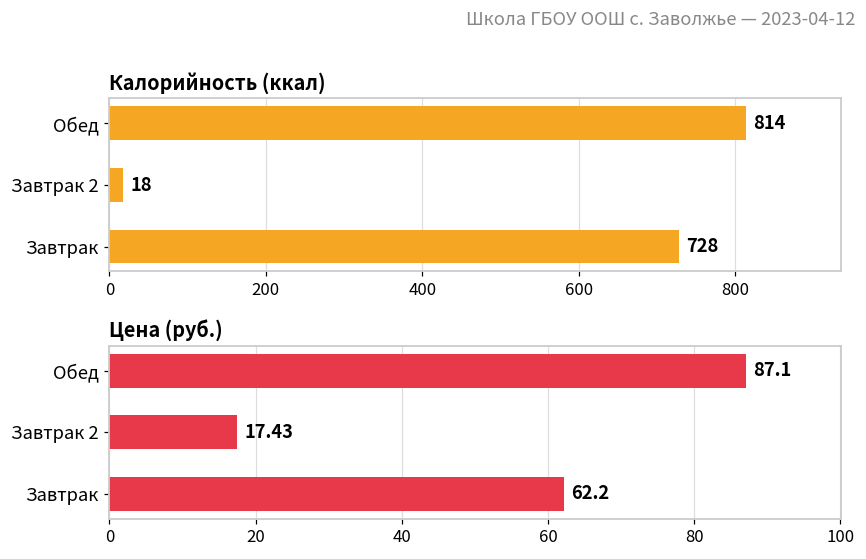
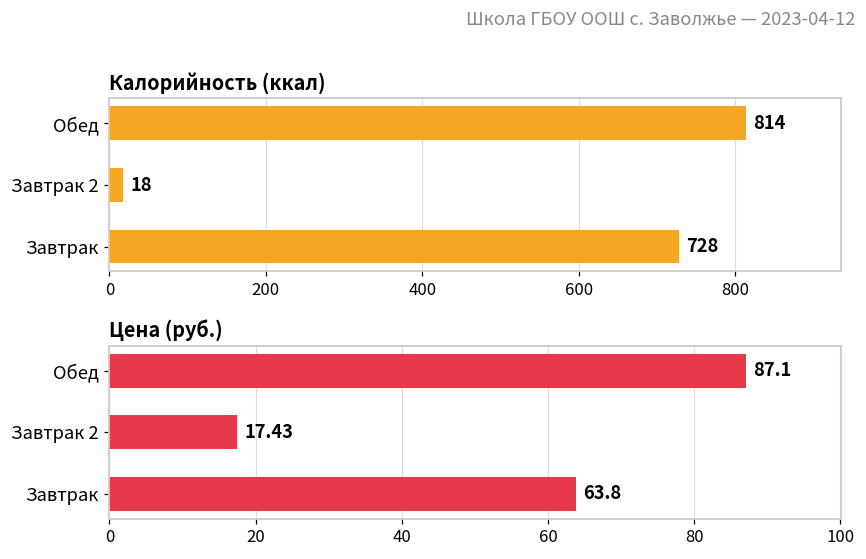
  {
    "Калорийность (ккал)": {
      "Обед": 814,
      "Завтрак 2": 18,
      "Завтрак": 728
    },
    "Цена (руб.)": {
      "Обед": 87.1,
      "Завтрак 2": 17.43,
-     "Завтрак": 62.2
+     "Завтрак": 63.8
    }
  }
